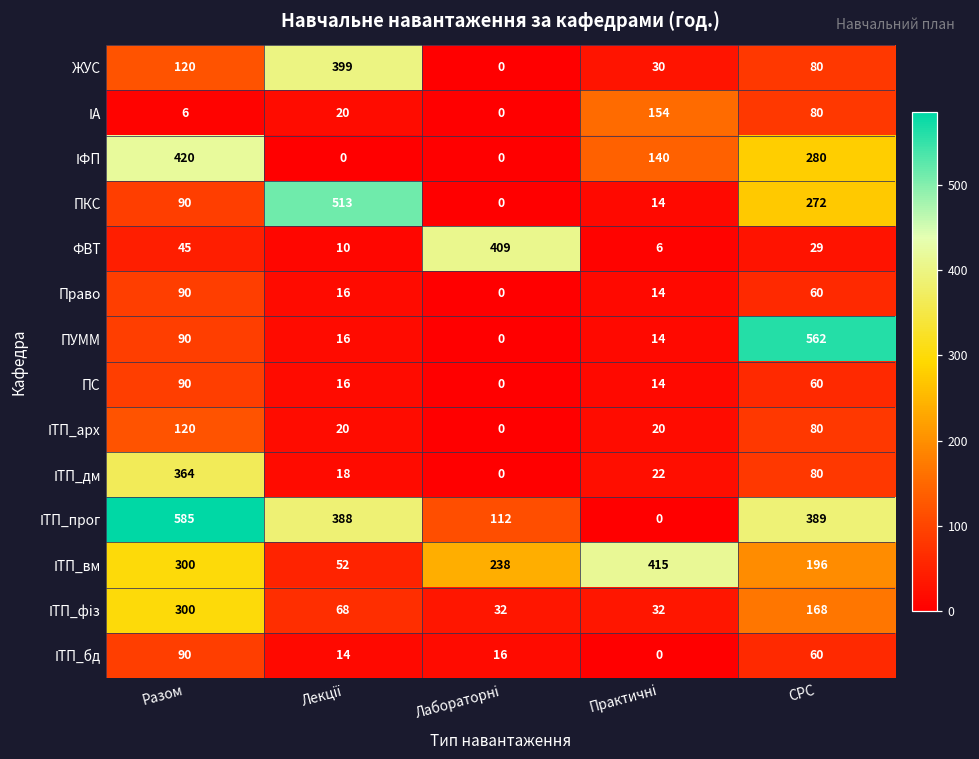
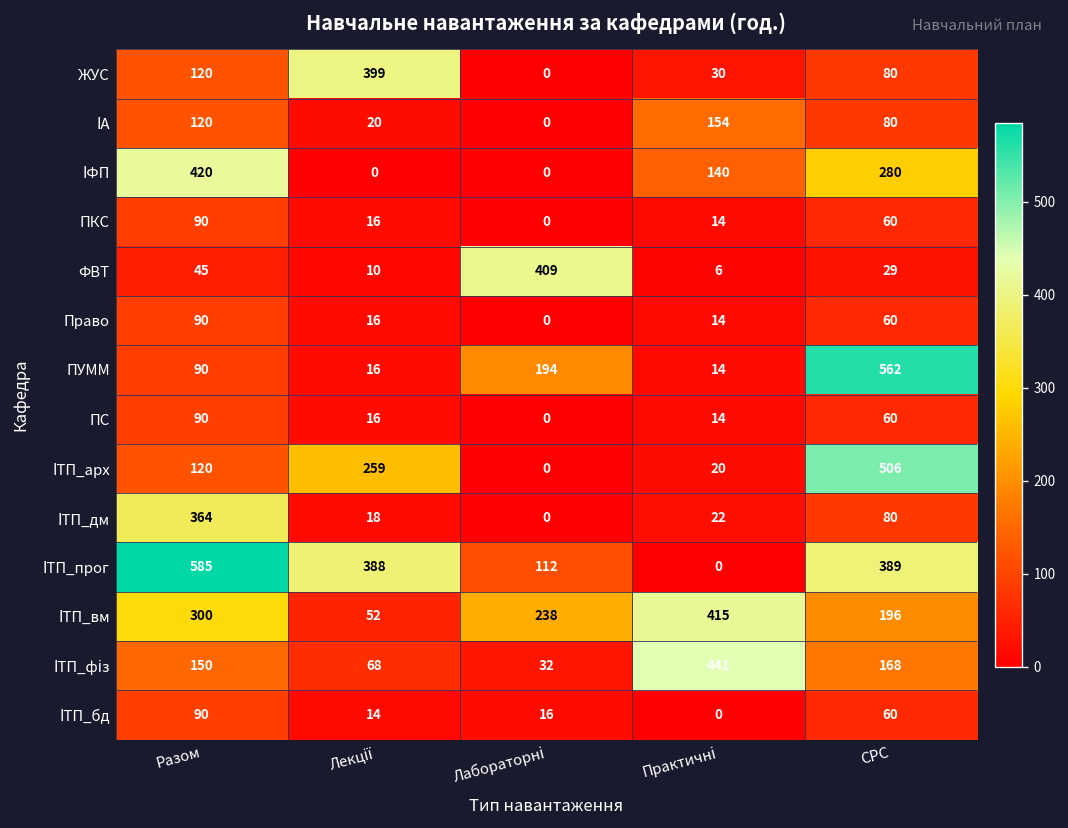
  {
    "ЖУС": {
      "Разом": 120,
      "Лекції": 399,
      "Лабораторні": 0,
      "Практичні": 30,
      "СРС": 80
    },
    "ІА": {
-     "Разом": 6,
+     "Разом": 120,
      "Лекції": 20,
      "Лабораторні": 0,
      "Практичні": 154,
      "СРС": 80
    },
    "ІФП": {
      "Разом": 420,
      "Лекції": 0,
      "Лабораторні": 0,
      "Практичні": 140,
      "СРС": 280
    },
    "ПКС": {
      "Разом": 90,
-     "Лекції": 513,
+     "Лекції": 16,
      "Лабораторні": 0,
      "Практичні": 14,
-     "СРС": 272
+     "СРС": 60
    },
    "ФВТ": {
      "Разом": 45,
      "Лекції": 10,
      "Лабораторні": 409,
      "Практичні": 6,
      "СРС": 29
    },
    "Право": {
      "Разом": 90,
      "Лекції": 16,
      "Лабораторні": 0,
      "Практичні": 14,
      "СРС": 60
    },
    "ПУММ": {
      "Разом": 90,
      "Лекції": 16,
-     "Лабораторні": 0,
+     "Лабораторні": 194,
      "Практичні": 14,
      "СРС": 562
    },
    "ПС": {
      "Разом": 90,
      "Лекції": 16,
      "Лабораторні": 0,
      "Практичні": 14,
      "СРС": 60
    },
    "ІТП_арх": {
      "Разом": 120,
-     "Лекції": 20,
+     "Лекції": 259,
      "Лабораторні": 0,
      "Практичні": 20,
-     "СРС": 80
+     "СРС": 506
    },
    "ІТП_дм": {
      "Разом": 364,
      "Лекції": 18,
      "Лабораторні": 0,
      "Практичні": 22,
      "СРС": 80
    },
    "ІТП_прог": {
      "Разом": 585,
      "Лекції": 388,
      "Лабораторні": 112,
      "Практичні": 0,
      "СРС": 389
    },
    "ІТП_вм": {
      "Разом": 300,
      "Лекції": 52,
      "Лабораторні": 238,
      "Практичні": 415,
      "СРС": 196
    },
    "ІТП_фіз": {
-     "Разом": 300,
+     "Разом": 150,
      "Лекції": 68,
      "Лабораторні": 32,
-     "Практичні": 32,
+     "Практичні": 441,
      "СРС": 168
    },
    "ІТП_бд": {
      "Разом": 90,
      "Лекції": 14,
      "Лабораторні": 16,
      "Практичні": 0,
      "СРС": 60
    }
  }
